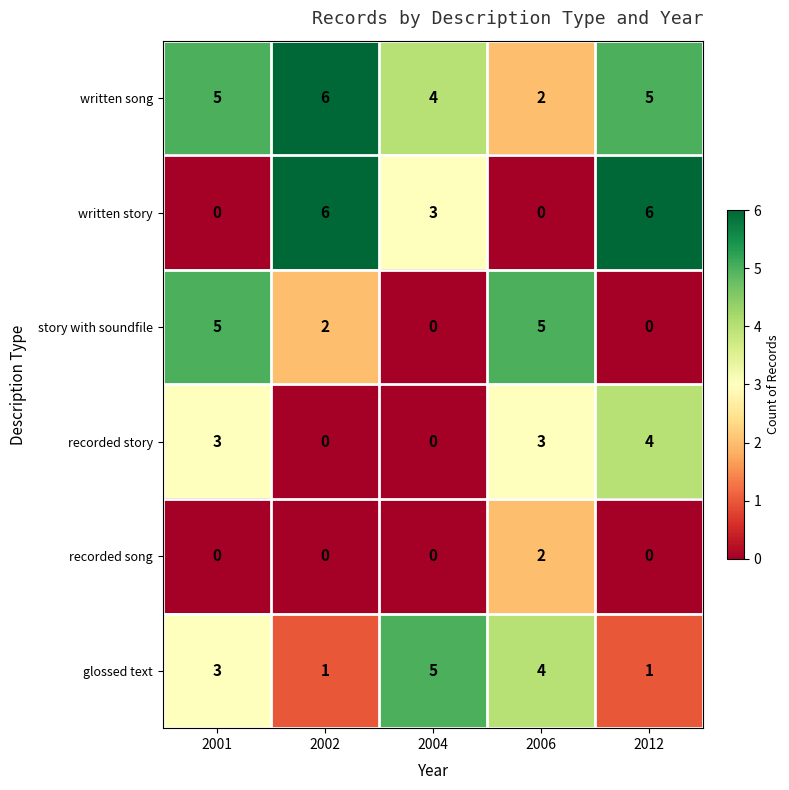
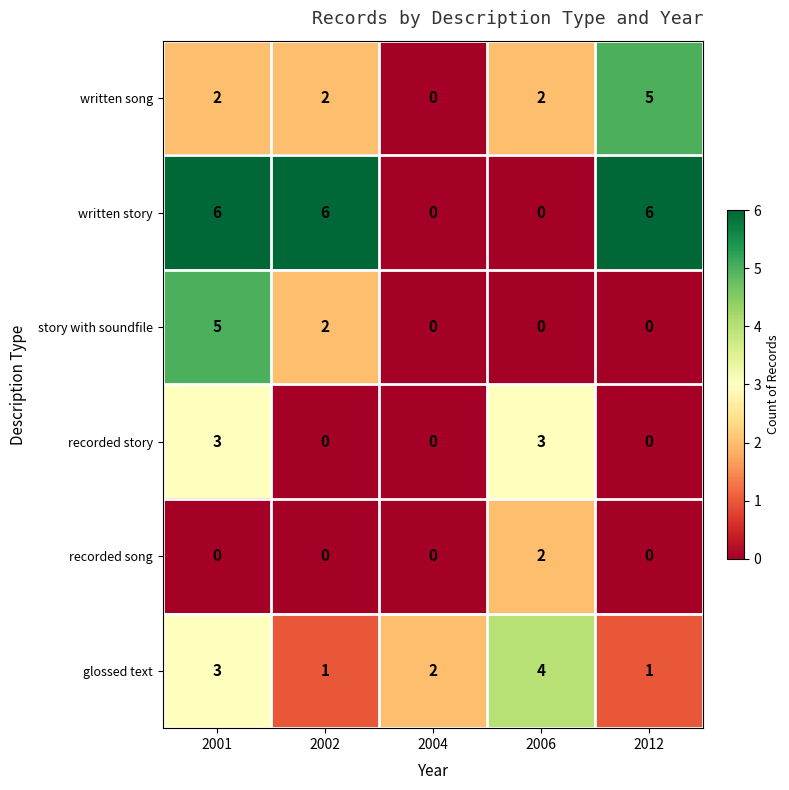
  {
    "written song": {
-     "2001": 5,
-     "2002": 6,
-     "2004": 4,
+     "2001": 2,
+     "2002": 2,
+     "2004": 0,
      "2006": 2,
      "2012": 5
    },
    "written story": {
-     "2001": 0,
+     "2001": 6,
      "2002": 6,
-     "2004": 3,
+     "2004": 0,
      "2006": 0,
      "2012": 6
    },
    "story with soundfile": {
      "2001": 5,
      "2002": 2,
      "2004": 0,
-     "2006": 5,
+     "2006": 0,
      "2012": 0
    },
    "recorded story": {
      "2001": 3,
      "2002": 0,
      "2004": 0,
      "2006": 3,
-     "2012": 4
+     "2012": 0
    },
    "recorded song": {
      "2001": 0,
      "2002": 0,
      "2004": 0,
      "2006": 2,
      "2012": 0
    },
    "glossed text": {
      "2001": 3,
      "2002": 1,
-     "2004": 5,
+     "2004": 2,
      "2006": 4,
      "2012": 1
    }
  }
